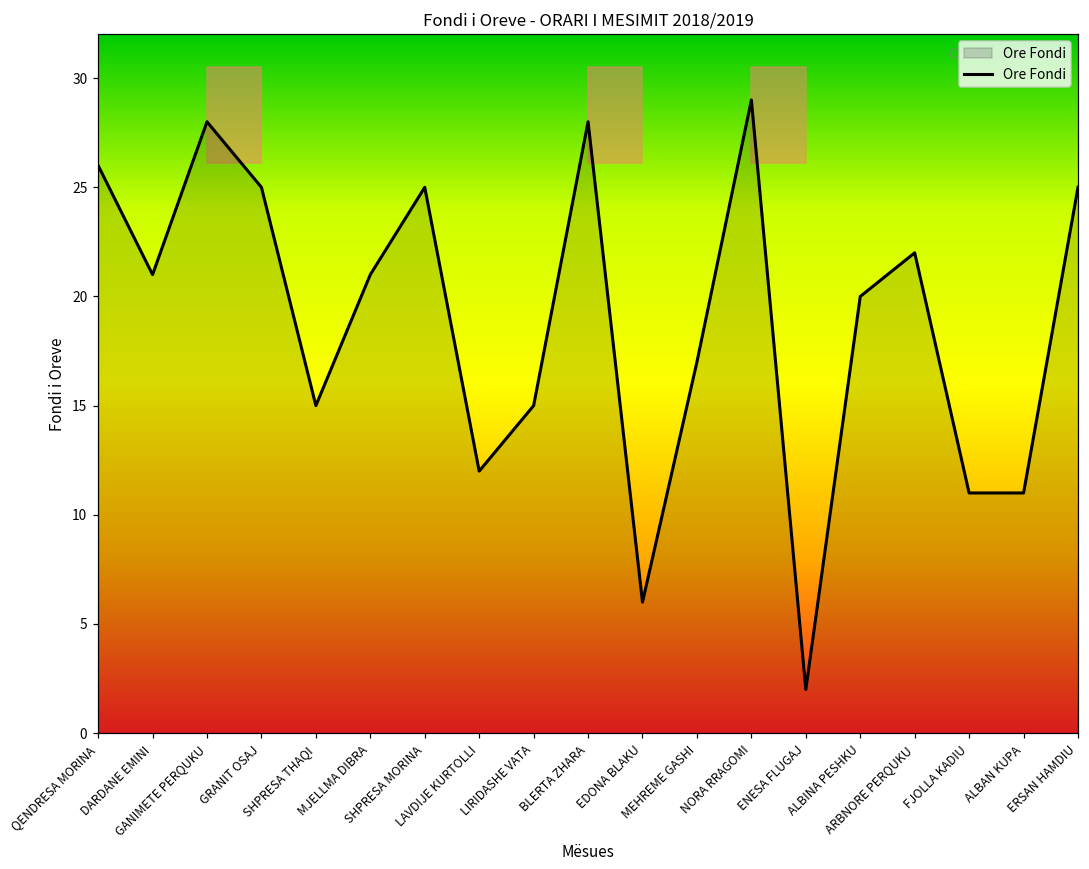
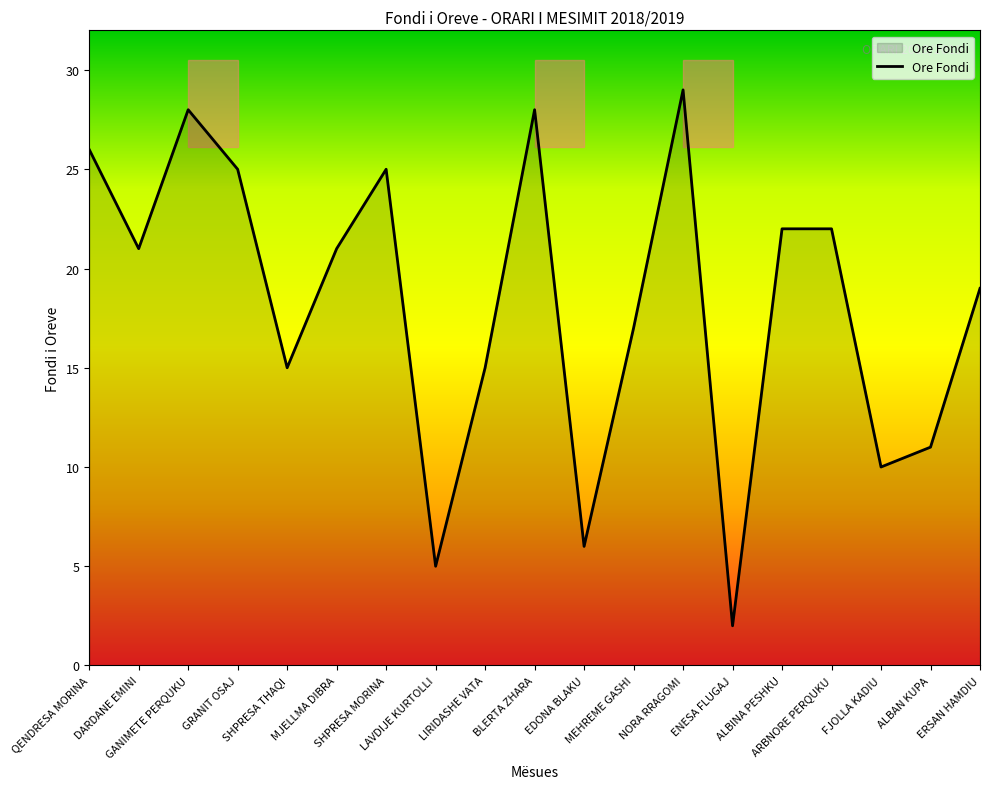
  {
    "QENDRESA MORINA": 26,
    "DARDANE EMINI": 21,
    "GRANIT OSAJ": 25,
    "SHPRESA THAQI": 15,
    "MJELLMA DIBRA": 21,
    "SHPRESA MORINA": 25,
-   "LAVDIJE KURTOLLI": 12,
+   "LAVDIJE KURTOLLI": 5,
    "LIRIDASHE VATA": 15,
    "EDONA BLAKU": 6,
    "MEHREME GASHI": 17,
    "ENESA FLUGAJ": 2,
-   "ALBINA PESHKU": 20,
+   "ALBINA PESHKU": 22,
    "ARBNORE PERQUKU": 22,
-   "FJOLLA KADIU": 11,
+   "FJOLLA KADIU": 10,
    "ALBAN KUPA": 11,
-   "ERSAN HAMDIU": 25
+   "ERSAN HAMDIU": 19
  }
